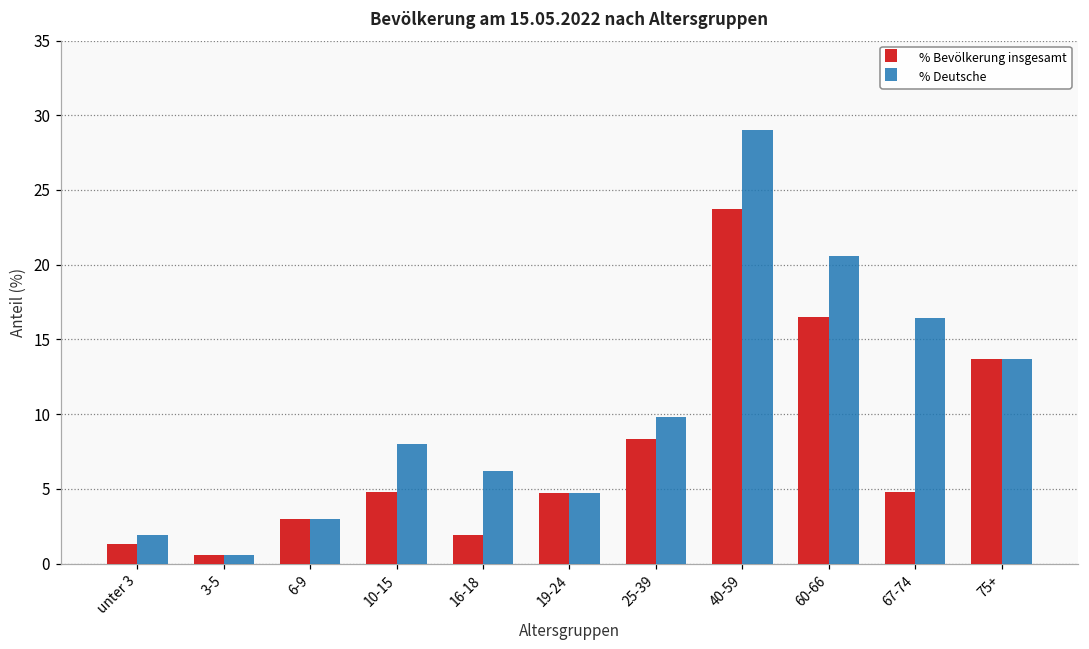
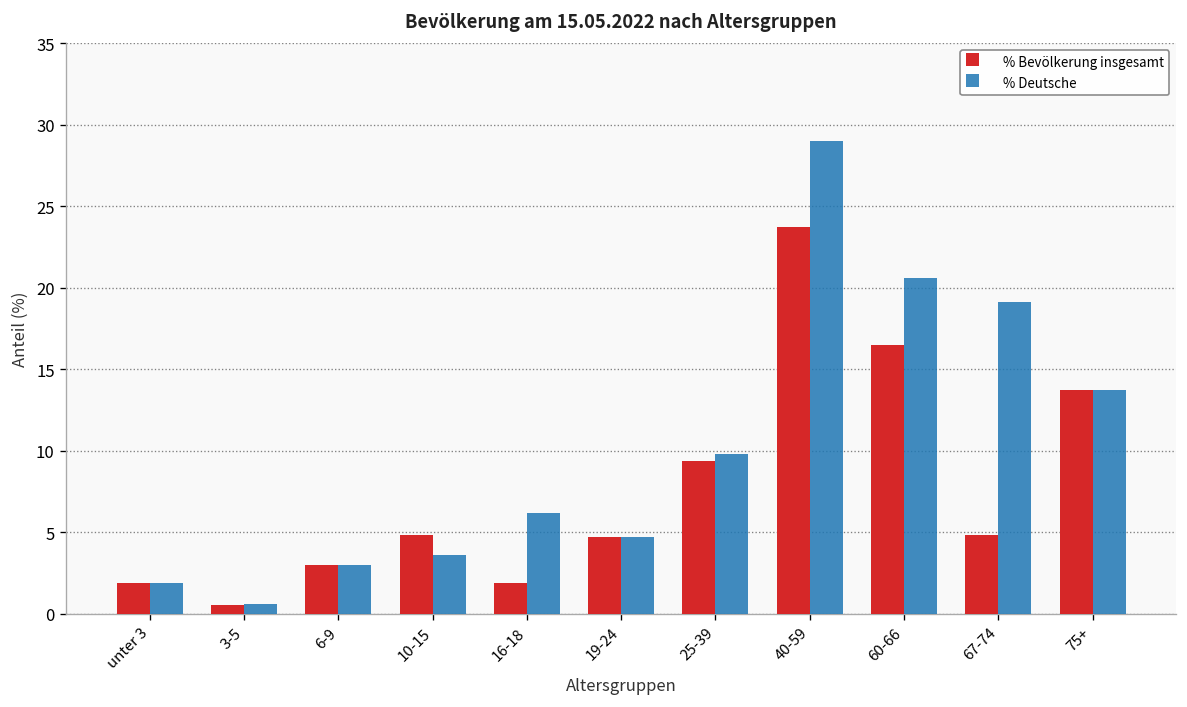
  {
    "% Bevölkerung insgesamt": {
-     "unter 3": 1.3,
+     "unter 3": 1.9,
      "3-5": 0.6,
      "6-9": 3.0,
      "10-15": 4.8,
      "16-18": 1.9,
      "19-24": 4.7,
-     "25-39": 8.3,
+     "25-39": 9.4,
      "40-59": 23.7,
      "60-66": 16.5,
      "67-74": 4.8,
      "75+": 13.7
    },
    "% Deutsche": {
      "unter 3": 1.9,
      "3-5": 0.6,
      "6-9": 3.0,
-     "10-15": 8.0,
+     "10-15": 3.6,
      "16-18": 6.2,
      "19-24": 4.7,
      "25-39": 9.8,
      "40-59": 29.0,
      "60-66": 20.6,
-     "67-74": 16.4,
+     "67-74": 19.1,
      "75+": 13.7
    }
  }
